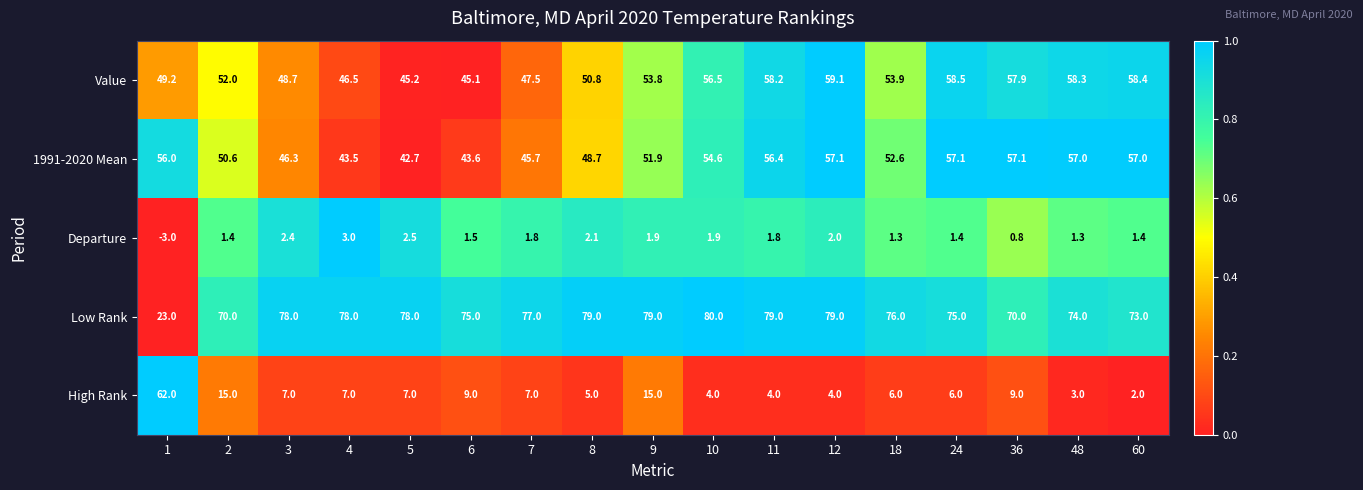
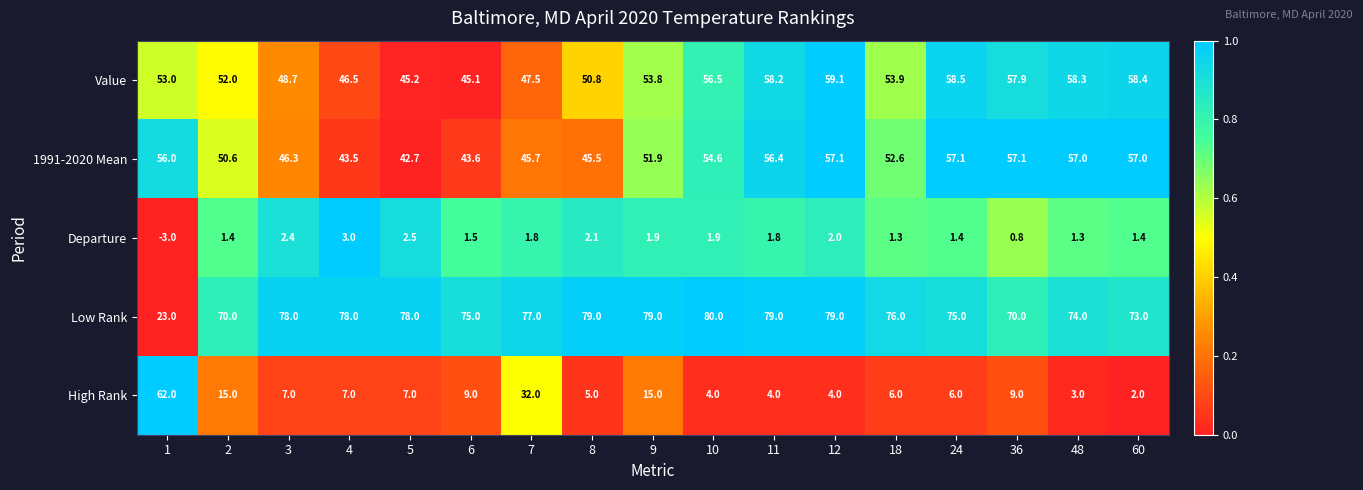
  {
    "Value": {
-     "1": 49.2,
+     "1": 53.0,
      "2": 52.0,
      "3": 48.7,
      "4": 46.5,
      "5": 45.2,
      "6": 45.1,
      "7": 47.5,
      "8": 50.8,
      "9": 53.8,
      "10": 56.5,
      "11": 58.2,
      "12": 59.1,
      "18": 53.9,
      "24": 58.5,
      "36": 57.9,
      "48": 58.3,
      "60": 58.4
    },
    "1991-2020 Mean": {
      "1": 56.0,
      "2": 50.6,
      "3": 46.3,
      "4": 43.5,
      "5": 42.7,
      "6": 43.6,
      "7": 45.7,
-     "8": 48.7,
+     "8": 45.5,
      "9": 51.9,
      "10": 54.6,
      "11": 56.4,
      "12": 57.1,
      "18": 52.6,
      "24": 57.1,
      "36": 57.1,
      "48": 57.0,
      "60": 57.0
    },
    "Departure": {
      "1": -3.0,
      "2": 1.4,
      "3": 2.4,
      "4": 3.0,
      "5": 2.5,
      "6": 1.5,
      "7": 1.8,
      "8": 2.1,
      "9": 1.9,
      "10": 1.9,
      "11": 1.8,
      "12": 2.0,
      "18": 1.3,
      "24": 1.4,
      "36": 0.8,
      "48": 1.3,
      "60": 1.4
    },
    "Low Rank": {
      "1": 23.0,
      "2": 70.0,
      "3": 78.0,
      "4": 78.0,
      "5": 78.0,
      "6": 75.0,
      "7": 77.0,
      "8": 79.0,
      "9": 79.0,
      "10": 80.0,
      "11": 79.0,
      "12": 79.0,
      "18": 76.0,
      "24": 75.0,
      "36": 70.0,
      "48": 74.0,
      "60": 73.0
    },
    "High Rank": {
      "1": 62.0,
      "2": 15.0,
      "3": 7.0,
      "4": 7.0,
      "5": 7.0,
      "6": 9.0,
-     "7": 7.0,
+     "7": 32.0,
      "8": 5.0,
      "9": 15.0,
      "10": 4.0,
      "11": 4.0,
      "12": 4.0,
      "18": 6.0,
      "24": 6.0,
      "36": 9.0,
      "48": 3.0,
      "60": 2.0
    }
  }
